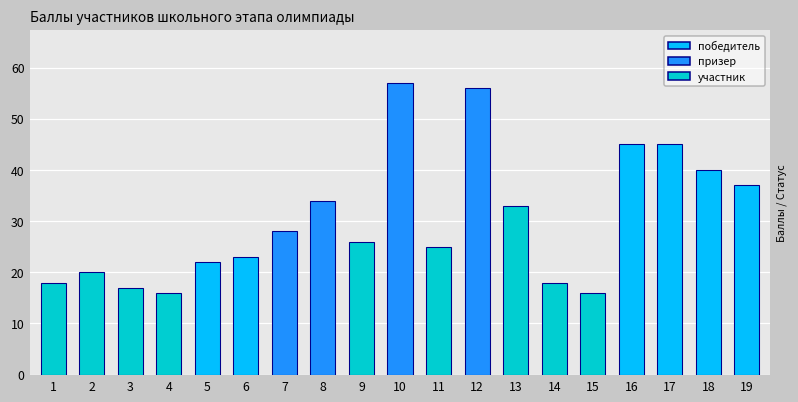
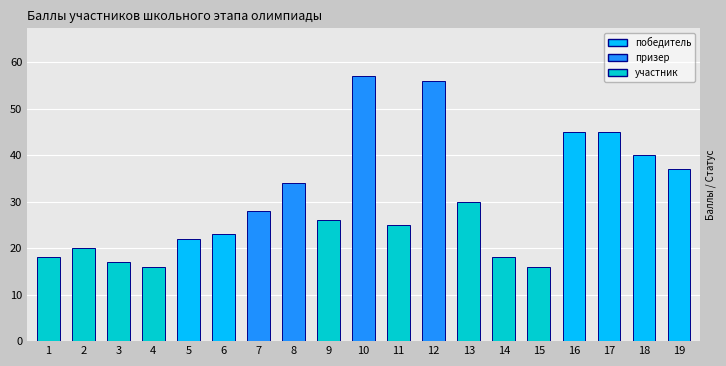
  {
    "1": 18,
    "2": 20,
    "3": 17,
    "4": 16,
    "5": 22,
    "6": 23,
    "7": 28,
    "8": 34,
    "9": 26,
    "10": 57,
    "11": 25,
    "12": 56,
-   "13": 33,
+   "13": 30,
    "14": 18,
    "15": 16,
    "16": 45,
    "17": 45,
    "18": 40,
    "19": 37
  }
